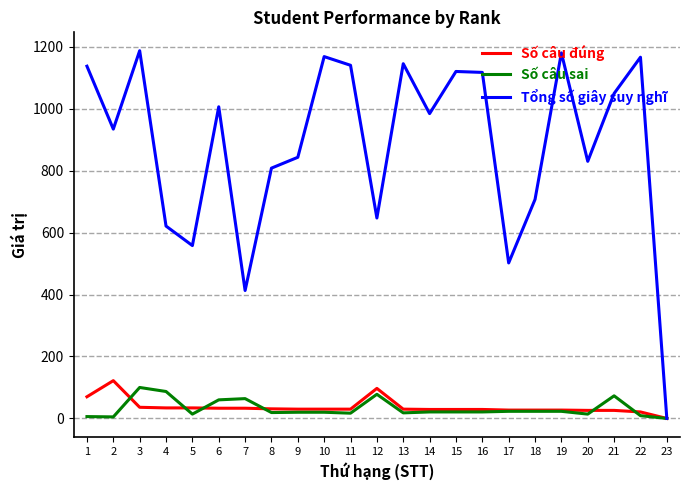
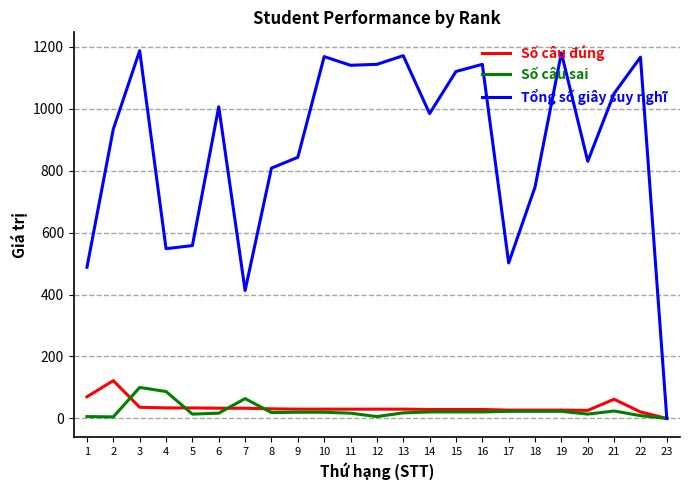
  {
    "Số câu đúng": {
      "1": 70,
      "2": 120,
      "3": 40,
      "4": 30,
      "5": 30,
      "6": 30,
      "7": 30,
      "8": 30,
      "9": 30,
      "10": 30,
      "11": 30,
-     "12": 100,
+     "12": 30,
      "13": 30,
      "20": 30,
-     "21": 30,
+     "21": 60,
      "22": 20
    },
    "Số câu sai": {
      "1": 10,
      "2": 10,
      "3": 100,
      "4": 90,
      "5": 10,
-     "6": 60,
+     "6": 20,
      "7": 60,
      "8": 20,
      "9": 20,
      "10": 20,
      "11": 20,
-     "12": 80,
+     "12": 10,
      "13": 20,
      "20": 10,
-     "21": 70,
+     "21": 20,
      "22": 10
    },
    "Tổng số giây suy nghĩ": {
-     "1": 1140,
+     "1": 490,
      "2": 930,
      "3": 1190,
-     "4": 620,
+     "4": 550,
      "5": 560,
      "6": 1010,
      "7": 410,
      "8": 810,
      "9": 840,
      "10": 1170,
      "11": 1140,
-     "12": 650,
-     "13": 1150,
+     "12": 1140,
+     "13": 1170,
      "14": 980,
      "15": 1120,
-     "16": 1120,
+     "16": 1140,
      "17": 500,
-     "18": 710,
+     "18": 750,
      "19": 1180,
      "20": 830,
      "21": 1050,
      "22": 1170
    }
  }
